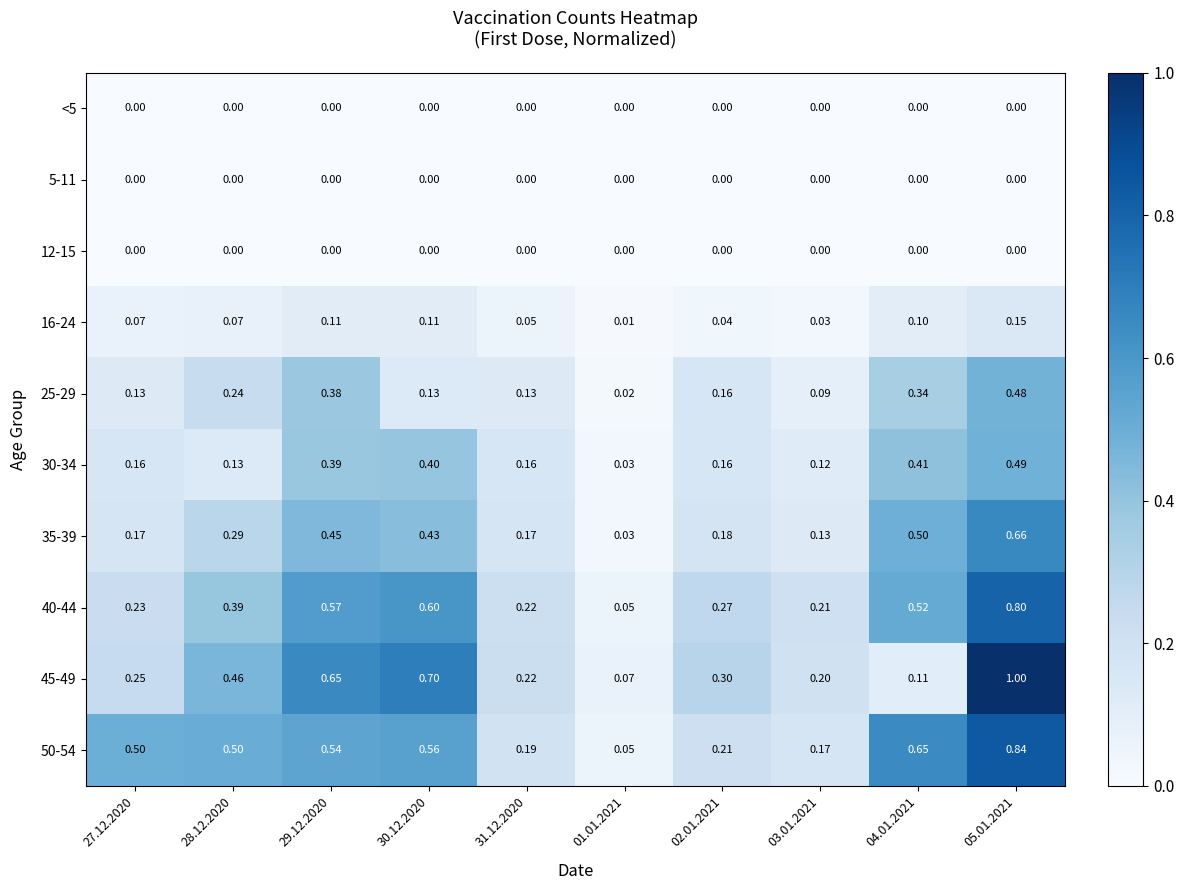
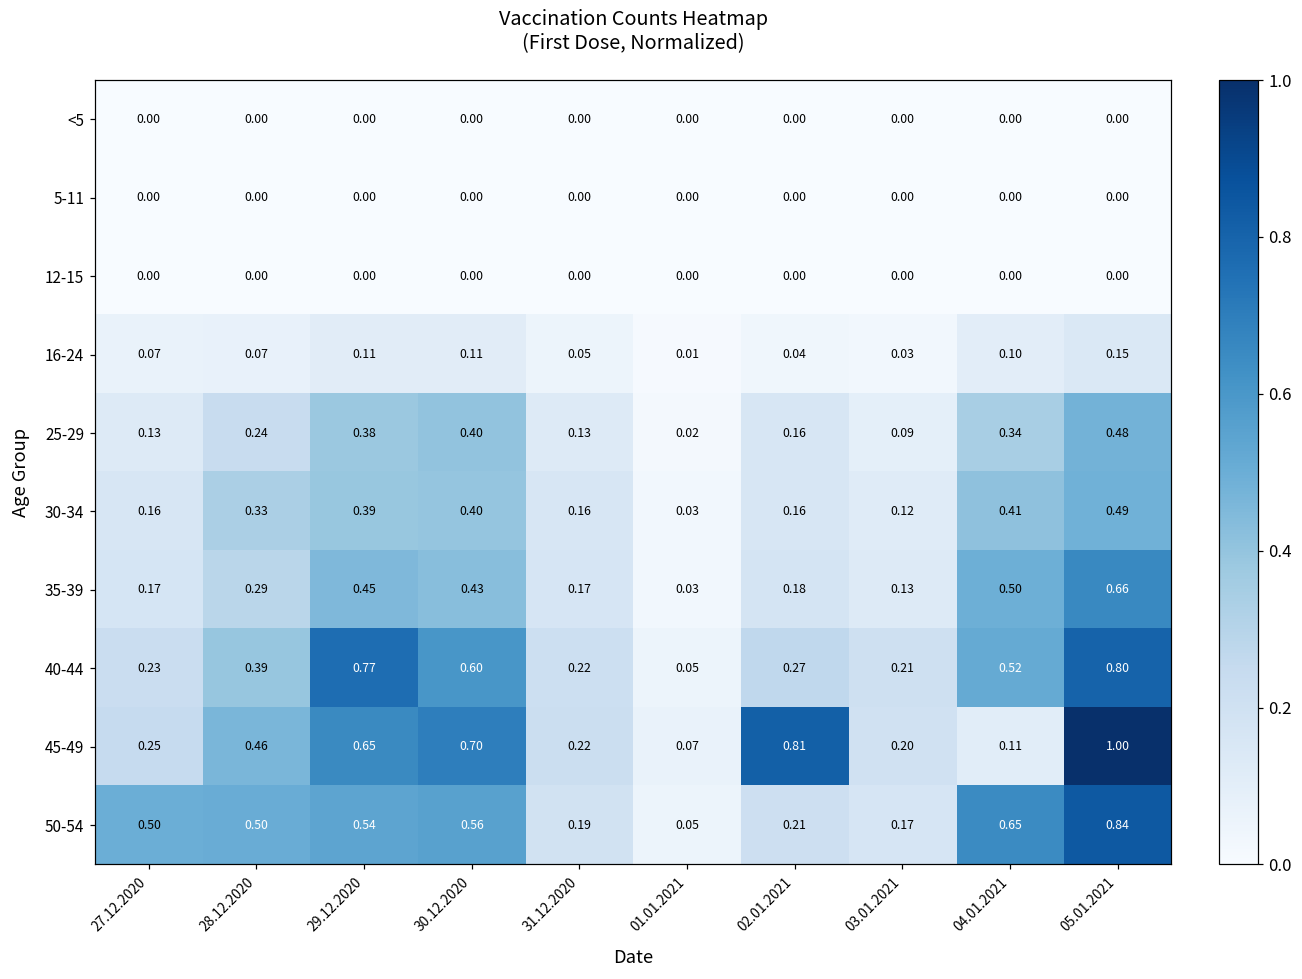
  {
    "<5": {
      "27.12.2020": 0.00,
      "28.12.2020": 0.00,
      "29.12.2020": 0.00,
      "30.12.2020": 0.00,
      "31.12.2020": 0.00,
      "01.01.2021": 0.00,
      "02.01.2021": 0.00,
      "03.01.2021": 0.00,
      "04.01.2021": 0.00,
      "05.01.2021": 0.00
    },
    "5-11": {
      "27.12.2020": 0.00,
      "28.12.2020": 0.00,
      "29.12.2020": 0.00,
      "30.12.2020": 0.00,
      "31.12.2020": 0.00,
      "01.01.2021": 0.00,
      "02.01.2021": 0.00,
      "03.01.2021": 0.00,
      "04.01.2021": 0.00,
      "05.01.2021": 0.00
    },
    "12-15": {
      "27.12.2020": 0.00,
      "28.12.2020": 0.00,
      "29.12.2020": 0.00,
      "30.12.2020": 0.00,
      "31.12.2020": 0.00,
      "01.01.2021": 0.00,
      "02.01.2021": 0.00,
      "03.01.2021": 0.00,
      "04.01.2021": 0.00,
      "05.01.2021": 0.00
    },
    "16-24": {
      "27.12.2020": 0.07,
      "28.12.2020": 0.07,
      "29.12.2020": 0.11,
      "30.12.2020": 0.11,
      "31.12.2020": 0.05,
      "01.01.2021": 0.01,
      "02.01.2021": 0.04,
      "03.01.2021": 0.03,
      "04.01.2021": 0.10,
      "05.01.2021": 0.15
    },
    "25-29": {
      "27.12.2020": 0.13,
      "28.12.2020": 0.24,
      "29.12.2020": 0.38,
-     "30.12.2020": 0.13,
+     "30.12.2020": 0.40,
      "31.12.2020": 0.13,
      "01.01.2021": 0.02,
      "02.01.2021": 0.16,
      "03.01.2021": 0.09,
      "04.01.2021": 0.34,
      "05.01.2021": 0.48
    },
    "30-34": {
      "27.12.2020": 0.16,
-     "28.12.2020": 0.13,
+     "28.12.2020": 0.33,
      "29.12.2020": 0.39,
      "30.12.2020": 0.40,
      "31.12.2020": 0.16,
      "01.01.2021": 0.03,
      "02.01.2021": 0.16,
      "03.01.2021": 0.12,
      "04.01.2021": 0.41,
      "05.01.2021": 0.49
    },
    "35-39": {
      "27.12.2020": 0.17,
      "28.12.2020": 0.29,
      "29.12.2020": 0.45,
      "30.12.2020": 0.43,
      "31.12.2020": 0.17,
      "01.01.2021": 0.03,
      "02.01.2021": 0.18,
      "03.01.2021": 0.13,
      "04.01.2021": 0.50,
      "05.01.2021": 0.66
    },
    "40-44": {
      "27.12.2020": 0.23,
      "28.12.2020": 0.39,
-     "29.12.2020": 0.57,
+     "29.12.2020": 0.77,
      "30.12.2020": 0.60,
      "31.12.2020": 0.22,
      "01.01.2021": 0.05,
      "02.01.2021": 0.27,
      "03.01.2021": 0.21,
      "04.01.2021": 0.52,
      "05.01.2021": 0.80
    },
    "45-49": {
      "27.12.2020": 0.25,
      "28.12.2020": 0.46,
      "29.12.2020": 0.65,
      "30.12.2020": 0.70,
      "31.12.2020": 0.22,
      "01.01.2021": 0.07,
-     "02.01.2021": 0.30,
+     "02.01.2021": 0.81,
      "03.01.2021": 0.20,
      "04.01.2021": 0.11,
      "05.01.2021": 1.00
    },
    "50-54": {
      "27.12.2020": 0.50,
      "28.12.2020": 0.50,
      "29.12.2020": 0.54,
      "30.12.2020": 0.56,
      "31.12.2020": 0.19,
      "01.01.2021": 0.05,
      "02.01.2021": 0.21,
      "03.01.2021": 0.17,
      "04.01.2021": 0.65,
      "05.01.2021": 0.84
    }
  }
